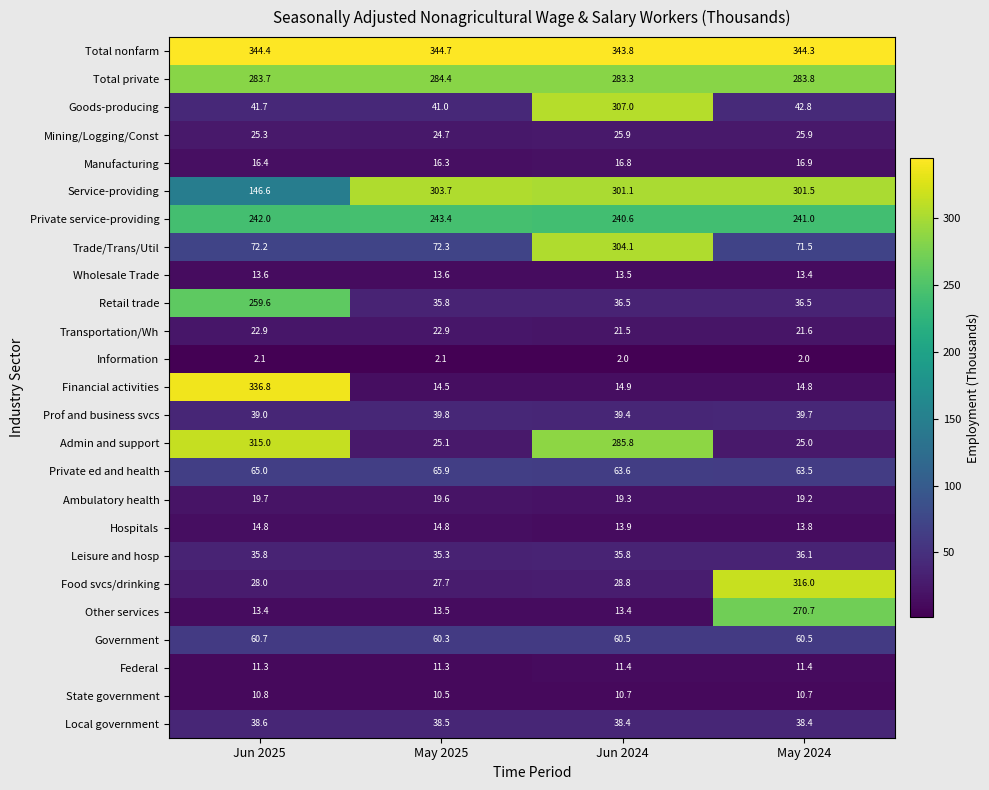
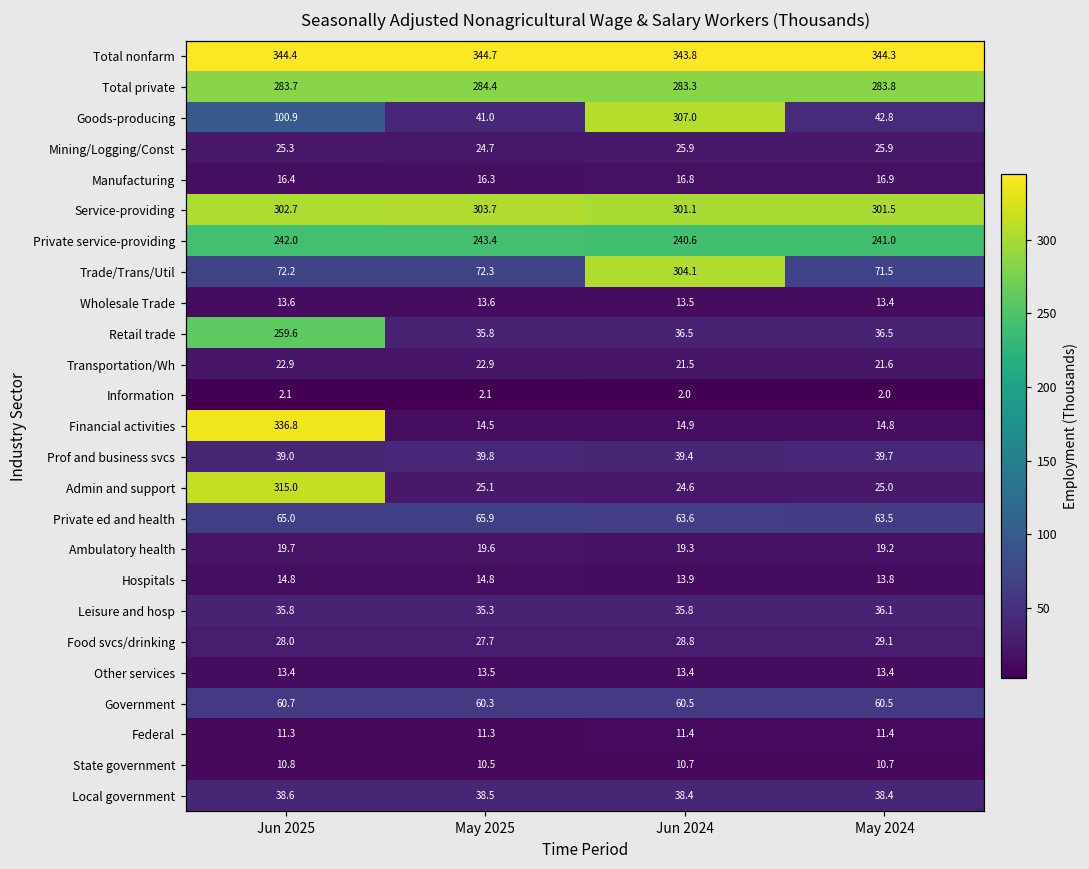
  {
    "Total nonfarm": {
      "Jun 2025": 344.4,
      "May 2025": 344.7,
      "Jun 2024": 343.8,
      "May 2024": 344.3
    },
    "Total private": {
      "Jun 2025": 283.7,
      "May 2025": 284.4,
      "Jun 2024": 283.3,
      "May 2024": 283.8
    },
    "Goods-producing": {
-     "Jun 2025": 41.7,
+     "Jun 2025": 100.9,
      "May 2025": 41.0,
      "Jun 2024": 307.0,
      "May 2024": 42.8
    },
    "Mining/Logging/Const": {
      "Jun 2025": 25.3,
      "May 2025": 24.7,
      "Jun 2024": 25.9,
      "May 2024": 25.9
    },
    "Manufacturing": {
      "Jun 2025": 16.4,
      "May 2025": 16.3,
      "Jun 2024": 16.8,
      "May 2024": 16.9
    },
    "Service-providing": {
-     "Jun 2025": 146.6,
+     "Jun 2025": 302.7,
      "May 2025": 303.7,
      "Jun 2024": 301.1,
      "May 2024": 301.5
    },
    "Private service-providing": {
      "Jun 2025": 242.0,
      "May 2025": 243.4,
      "Jun 2024": 240.6,
      "May 2024": 241.0
    },
    "Trade/Trans/Util": {
      "Jun 2025": 72.2,
      "May 2025": 72.3,
      "Jun 2024": 304.1,
      "May 2024": 71.5
    },
    "Wholesale Trade": {
      "Jun 2025": 13.6,
      "May 2025": 13.6,
      "Jun 2024": 13.5,
      "May 2024": 13.4
    },
    "Retail trade": {
      "Jun 2025": 259.6,
      "May 2025": 35.8,
      "Jun 2024": 36.5,
      "May 2024": 36.5
    },
    "Transportation/Wh": {
      "Jun 2025": 22.9,
      "May 2025": 22.9,
      "Jun 2024": 21.5,
      "May 2024": 21.6
    },
    "Information": {
      "Jun 2025": 2.1,
      "May 2025": 2.1,
      "Jun 2024": 2.0,
      "May 2024": 2.0
    },
    "Financial activities": {
      "Jun 2025": 336.8,
      "May 2025": 14.5,
      "Jun 2024": 14.9,
      "May 2024": 14.8
    },
    "Prof and business svcs": {
      "Jun 2025": 39.0,
      "May 2025": 39.8,
      "Jun 2024": 39.4,
      "May 2024": 39.7
    },
    "Admin and support": {
      "Jun 2025": 315.0,
      "May 2025": 25.1,
-     "Jun 2024": 285.8,
+     "Jun 2024": 24.6,
      "May 2024": 25.0
    },
    "Private ed and health": {
      "Jun 2025": 65.0,
      "May 2025": 65.9,
      "Jun 2024": 63.6,
      "May 2024": 63.5
    },
    "Ambulatory health": {
      "Jun 2025": 19.7,
      "May 2025": 19.6,
      "Jun 2024": 19.3,
      "May 2024": 19.2
    },
    "Hospitals": {
      "Jun 2025": 14.8,
      "May 2025": 14.8,
      "Jun 2024": 13.9,
      "May 2024": 13.8
    },
    "Leisure and hosp": {
      "Jun 2025": 35.8,
      "May 2025": 35.3,
      "Jun 2024": 35.8,
      "May 2024": 36.1
    },
    "Food svcs/drinking": {
      "Jun 2025": 28.0,
      "May 2025": 27.7,
      "Jun 2024": 28.8,
-     "May 2024": 316.0
+     "May 2024": 29.1
    },
    "Other services": {
      "Jun 2025": 13.4,
      "May 2025": 13.5,
      "Jun 2024": 13.4,
-     "May 2024": 270.7
+     "May 2024": 13.4
    },
    "Government": {
      "Jun 2025": 60.7,
      "May 2025": 60.3,
      "Jun 2024": 60.5,
      "May 2024": 60.5
    },
    "Federal": {
      "Jun 2025": 11.3,
      "May 2025": 11.3,
      "Jun 2024": 11.4,
      "May 2024": 11.4
    },
    "State government": {
      "Jun 2025": 10.8,
      "May 2025": 10.5,
      "Jun 2024": 10.7,
      "May 2024": 10.7
    },
    "Local government": {
      "Jun 2025": 38.6,
      "May 2025": 38.5,
      "Jun 2024": 38.4,
      "May 2024": 38.4
    }
  }
